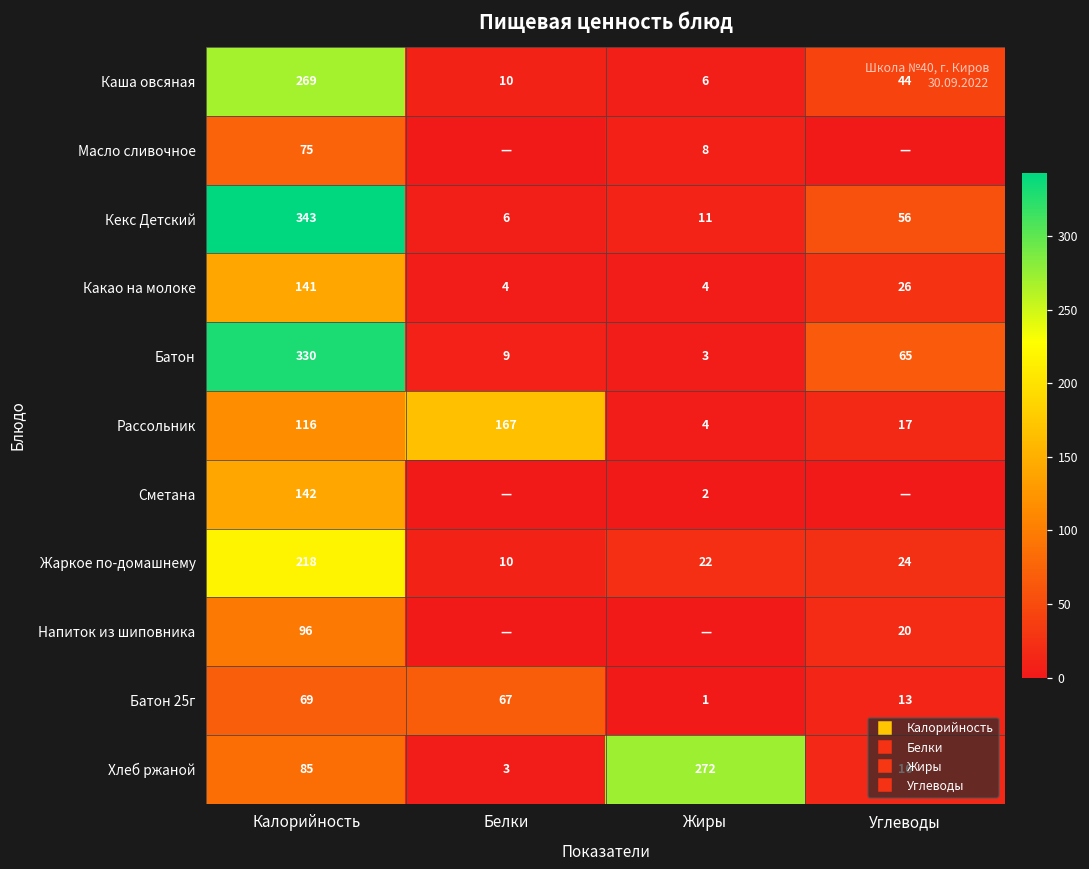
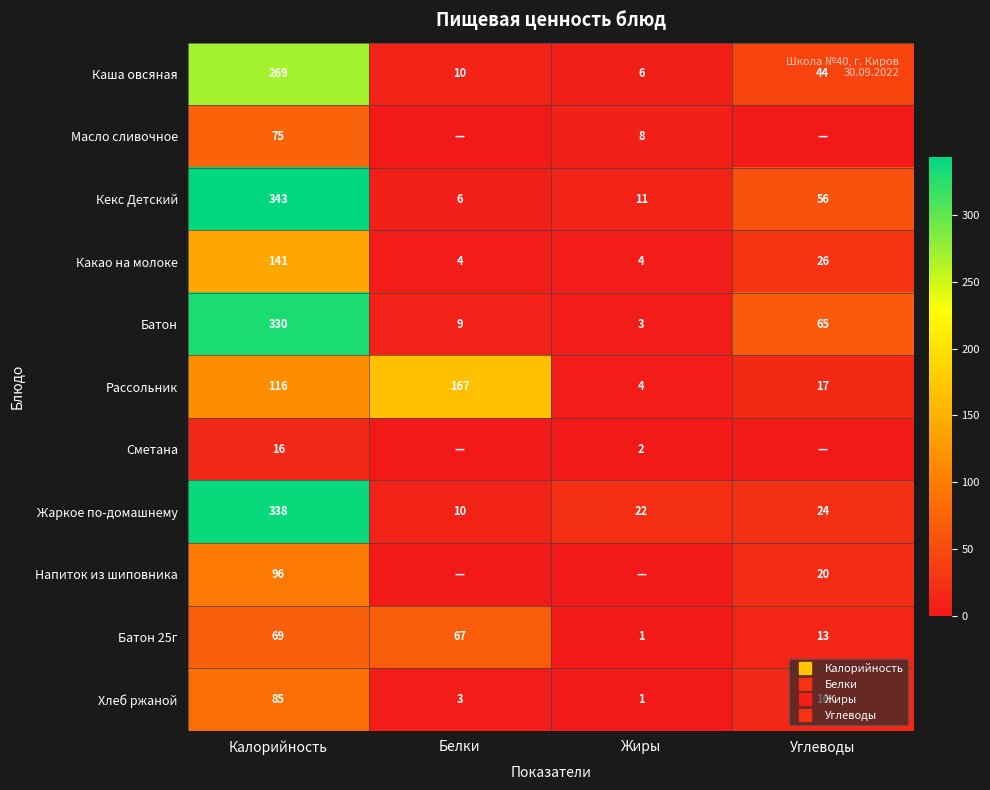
  {
    "Каша овсяная": {
      "Калорийность": 269,
      "Белки": 10,
      "Жиры": 6
    },
    "Масло сливочное": {
      "Калорийность": 75,
      "Жиры": 8
    },
    "Кекс Детский": {
      "Калорийность": 343,
      "Белки": 6,
      "Жиры": 11,
      "Углеводы": 56
    },
    "Какао на молоке": {
      "Калорийность": 141,
      "Белки": 4,
      "Жиры": 4,
      "Углеводы": 26
    },
    "Батон": {
      "Калорийность": 330,
      "Белки": 9,
      "Жиры": 3,
      "Углеводы": 65
    },
    "Рассольник": {
      "Калорийность": 116,
      "Белки": 167,
      "Жиры": 4,
      "Углеводы": 17
    },
    "Сметана": {
-     "Калорийность": 142,
+     "Калорийность": 16,
      "Жиры": 2
    },
    "Жаркое по-домашнему": {
-     "Калорийность": 218,
+     "Калорийность": 338,
      "Белки": 10,
      "Жиры": 22,
      "Углеводы": 24
    },
    "Напиток из шиповника": {
      "Калорийность": 96,
      "Углеводы": 20
    },
    "Батон 25г": {
      "Калорийность": 69,
      "Белки": 67,
      "Жиры": 1,
      "Углеводы": 13
    },
    "Хлеб ржаной": {
      "Калорийность": 85,
      "Белки": 3,
-     "Жиры": 272
+     "Жиры": 1
    }
  }
